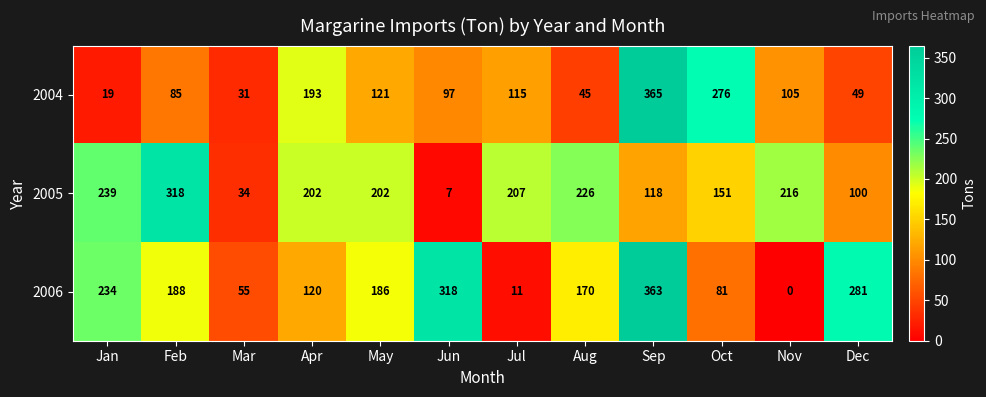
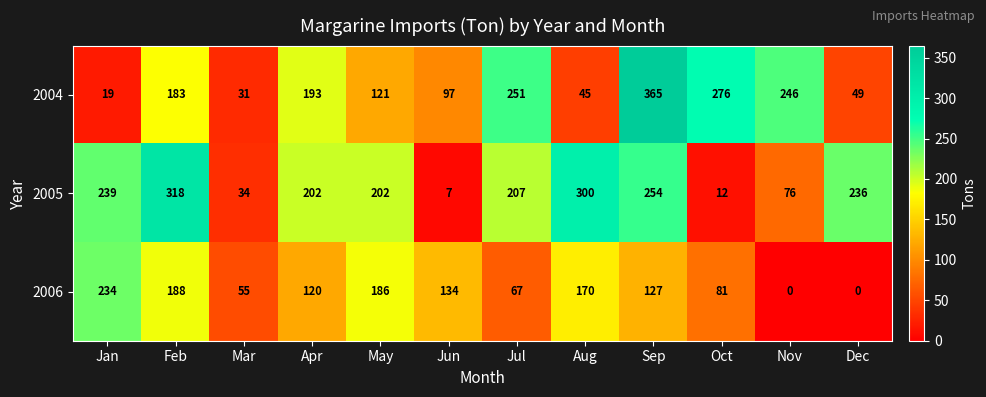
  {
    "2004": {
      "Jan": 19,
-     "Feb": 85,
+     "Feb": 183,
      "Mar": 31,
      "Apr": 193,
      "May": 121,
      "Jun": 97,
-     "Jul": 115,
+     "Jul": 251,
      "Aug": 45,
      "Sep": 365,
      "Oct": 276,
-     "Nov": 105,
+     "Nov": 246,
      "Dec": 49
    },
    "2005": {
      "Jan": 239,
      "Feb": 318,
      "Mar": 34,
      "Apr": 202,
      "May": 202,
      "Jun": 7,
      "Jul": 207,
-     "Aug": 226,
-     "Sep": 118,
-     "Oct": 151,
-     "Nov": 216,
-     "Dec": 100
+     "Aug": 300,
+     "Sep": 254,
+     "Oct": 12,
+     "Nov": 76,
+     "Dec": 236
    },
    "2006": {
      "Jan": 234,
      "Feb": 188,
      "Mar": 55,
      "Apr": 120,
      "May": 186,
-     "Jun": 318,
-     "Jul": 11,
+     "Jun": 134,
+     "Jul": 67,
      "Aug": 170,
-     "Sep": 363,
+     "Sep": 127,
      "Oct": 81,
      "Nov": 0,
-     "Dec": 281
+     "Dec": 0
    }
  }
